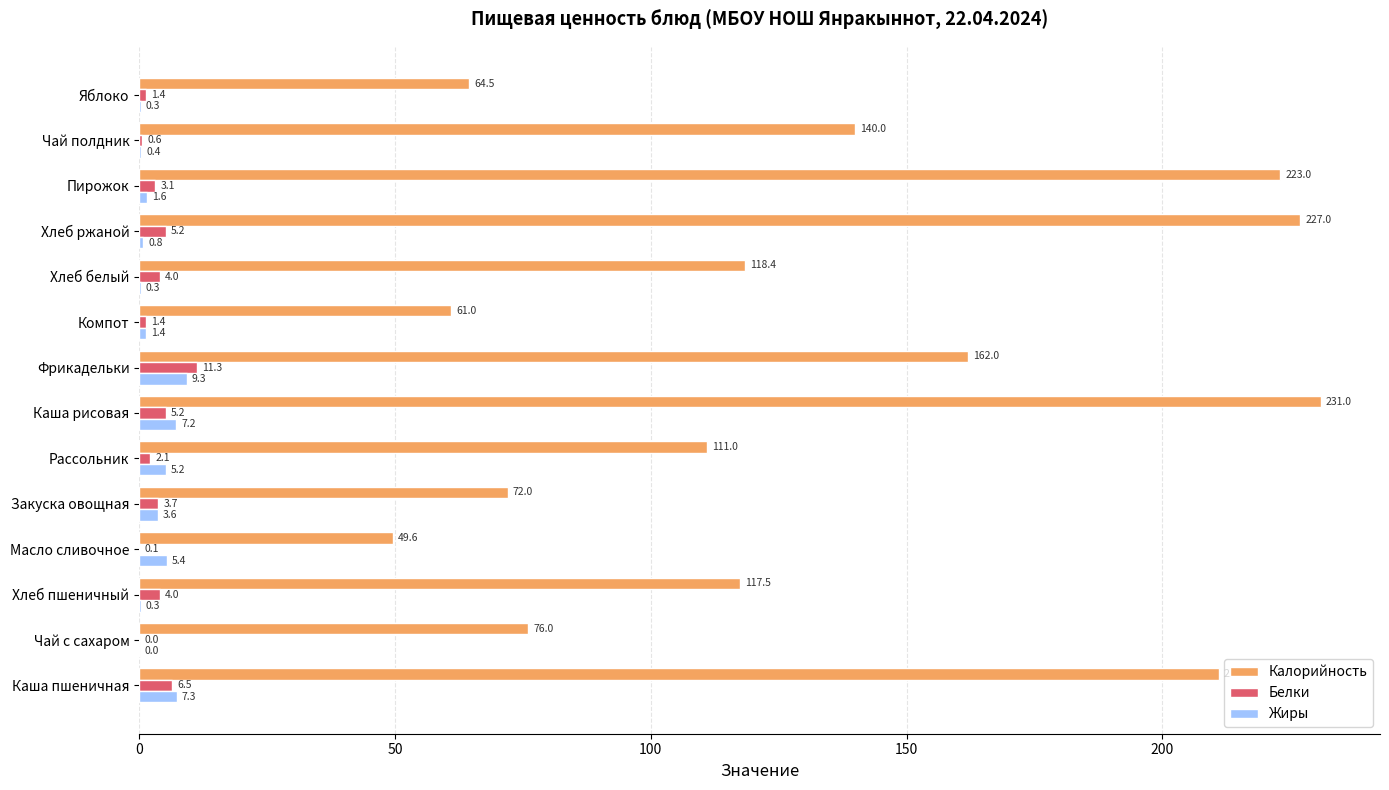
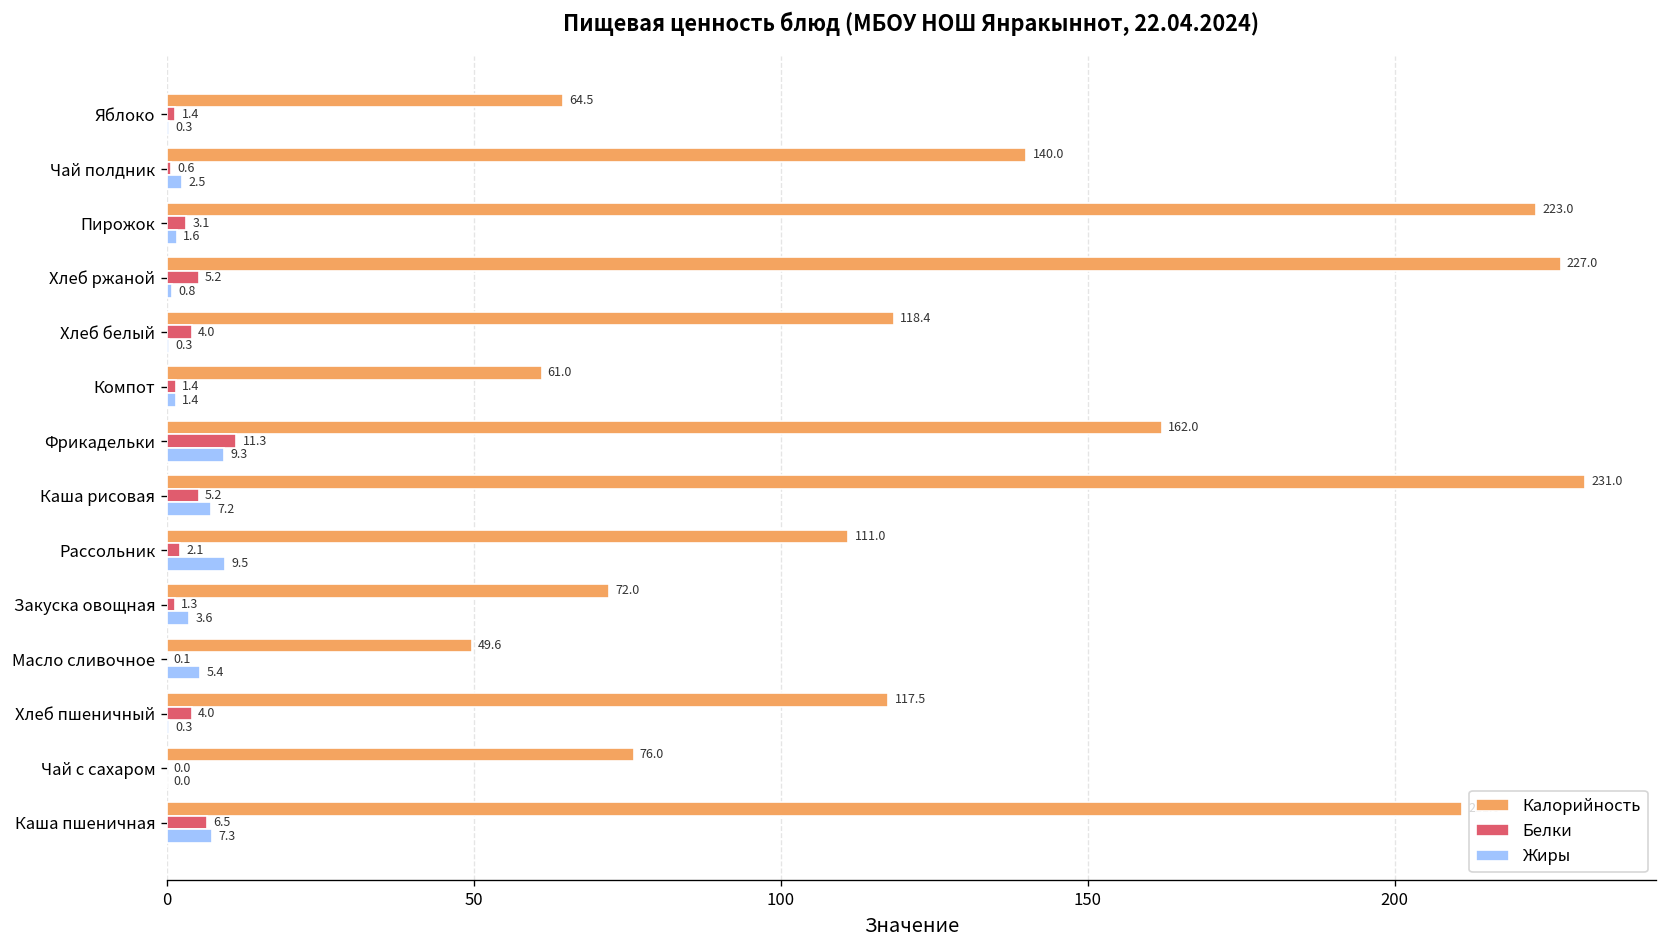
  {
    "Калорийность": {
      "Яблоко": 64.5,
      "Чай полдник": 140.0,
      "Пирожок": 223.0,
      "Хлеб ржаной": 227.0,
      "Хлеб белый": 118.4,
      "Компот": 61.0,
      "Фрикадельки": 162.0,
      "Каша рисовая": 231.0,
      "Рассольник": 111.0,
      "Закуска овощная": 72.0,
      "Масло сливочное": 49.6,
      "Хлеб пшеничный": 117.5,
      "Чай с сахаром": 76.0
    },
    "Белки": {
      "Яблоко": 1.4,
      "Чай полдник": 0.6,
      "Пирожок": 3.1,
      "Хлеб ржаной": 5.2,
      "Хлеб белый": 4.0,
      "Компот": 1.4,
      "Фрикадельки": 11.3,
      "Каша рисовая": 5.2,
      "Рассольник": 2.1,
-     "Закуска овощная": 3.7,
+     "Закуска овощная": 1.3,
      "Масло сливочное": 0.1,
      "Хлеб пшеничный": 4.0,
      "Чай с сахаром": 0.0,
      "Каша пшеничная": 6.5
    },
    "Жиры": {
      "Яблоко": 0.3,
-     "Чай полдник": 0.4,
+     "Чай полдник": 2.5,
      "Пирожок": 1.6,
      "Хлеб ржаной": 0.8,
      "Хлеб белый": 0.3,
      "Компот": 1.4,
      "Фрикадельки": 9.3,
      "Каша рисовая": 7.2,
-     "Рассольник": 5.2,
+     "Рассольник": 9.5,
      "Закуска овощная": 3.6,
      "Масло сливочное": 5.4,
      "Хлеб пшеничный": 0.3,
      "Чай с сахаром": 0.0,
      "Каша пшеничная": 7.3
    }
  }
